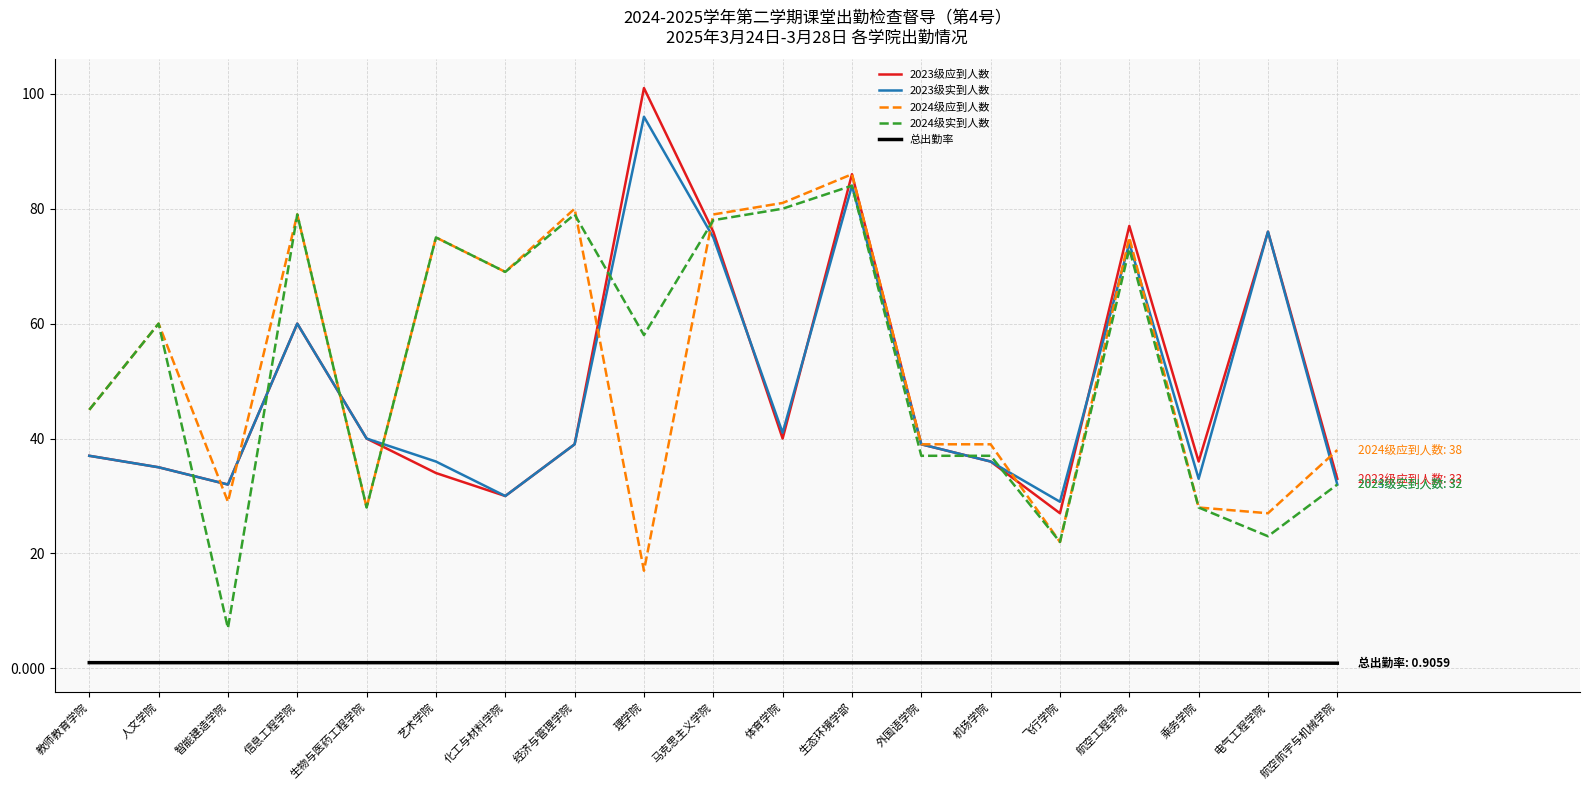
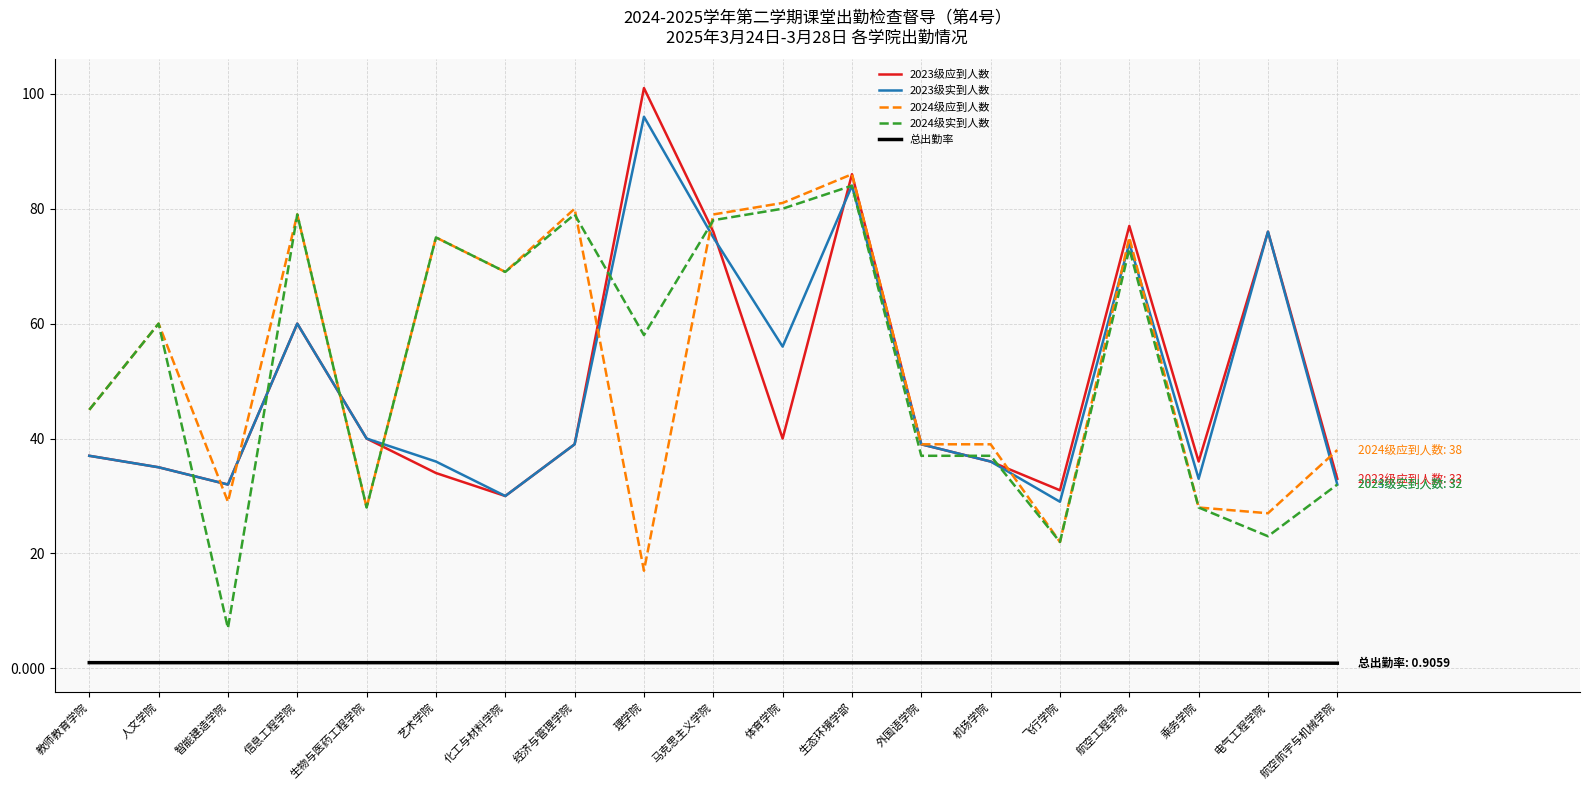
  {
    "2023级应到人数": {
      "艺术学院": 34,
      "理学院": 101,
      "马克思主义学院": 76,
      "体育学院": 40,
-     "飞行学院": 27,
+     "飞行学院": 31,
      "航空工程学院": 77,
      "乘务学院": 36
    },
    "2023级实到人数": {
      "艺术学院": 36,
      "理学院": 96,
      "马克思主义学院": 75,
-     "体育学院": 41,
+     "体育学院": 56,
      "飞行学院": 29,
      "航空工程学院": 74,
      "乘务学院": 33
    },
    "2024级应到人数": {
      "航空航宇与机械学院": 38
    },
    "2024级实到人数": {
      "智能建造学院": 7,
      "经济与管理学院": 79,
      "理学院": 58,
      "马克思主义学院": 78,
      "体育学院": 80,
      "外国语学院": 37,
      "机场学院": 37,
      "航空工程学院": 73,
      "电气工程学院": 23
    },
    "总出勤率": {
      "航空航宇与机械学院": 0.9059
    }
  }
